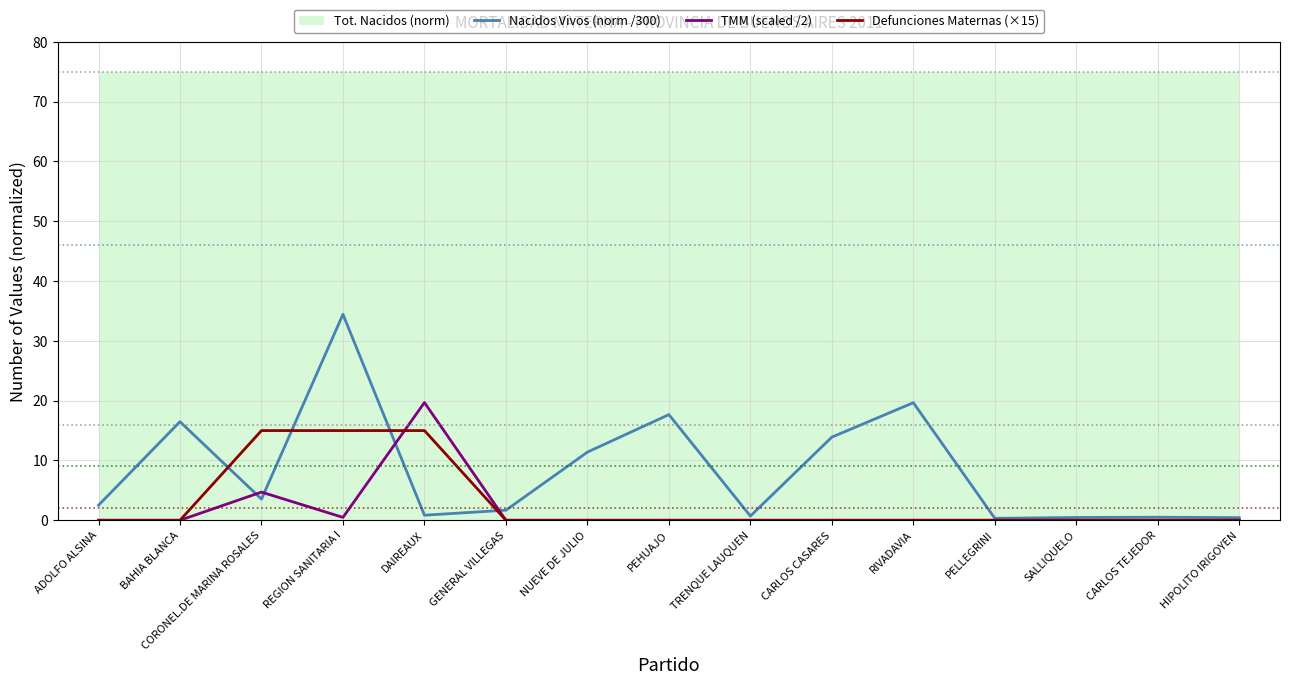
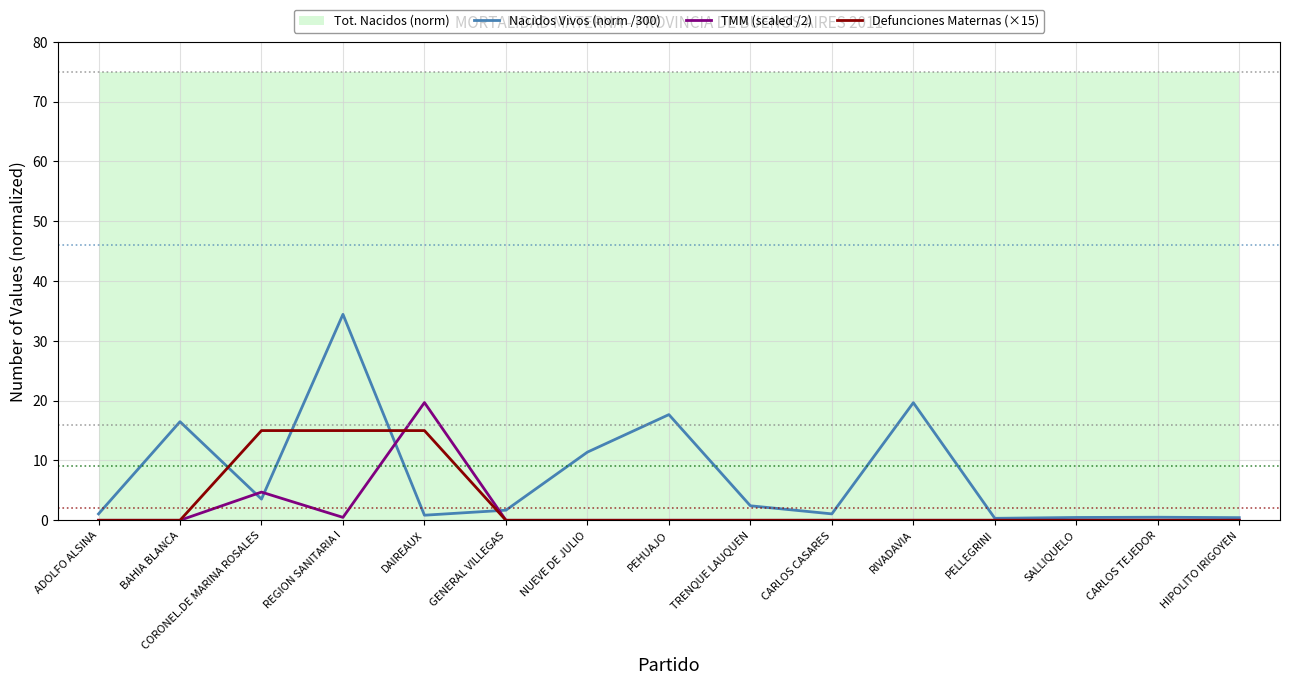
  {
    "Nacidos Vivos (norm /300)": {
-     "ADOLFO ALSINA": 3,
+     "ADOLFO ALSINA": 1,
      "BAHIA BLANCA": 16,
      "CORONEL.DE MARINA ROSALES": 4,
      "REGION SANITARIA I": 34,
      "DAIREAUX": 1,
      "GENERAL VILLEGAS": 2,
      "NUEVE DE JULIO": 11,
      "PEHUAJO": 18,
-     "TRENQUE LAUQUEN": 1,
-     "CARLOS CASARES": 14,
+     "TRENQUE LAUQUEN": 2,
+     "CARLOS CASARES": 1,
      "RIVADAVIA": 20,
      "SALLIQUELO": 0,
      "CARLOS TEJEDOR": 1,
      "HIPOLITO IRIGOYEN": 0
    },
    "Tot. Nacidos (norm)": {
      "ADOLFO ALSINA": 75,
      "BAHIA BLANCA": 75,
      "CORONEL.DE MARINA ROSALES": 75,
      "REGION SANITARIA I": 75,
      "DAIREAUX": 75,
      "GENERAL VILLEGAS": 75,
      "NUEVE DE JULIO": 75,
      "PEHUAJO": 75,
      "TRENQUE LAUQUEN": 75,
      "CARLOS CASARES": 75,
      "RIVADAVIA": 75,
      "PELLEGRINI": 75,
      "SALLIQUELO": 75,
      "CARLOS TEJEDOR": 75,
      "HIPOLITO IRIGOYEN": 75
    },
    "TMM (scaled /2)": {
      "CORONEL.DE MARINA ROSALES": 5,
      "REGION SANITARIA I": 0,
      "DAIREAUX": 20
    },
    "Defunciones Maternas (×15)": {
      "CORONEL.DE MARINA ROSALES": 15,
      "REGION SANITARIA I": 15,
      "DAIREAUX": 15
    }
  }
